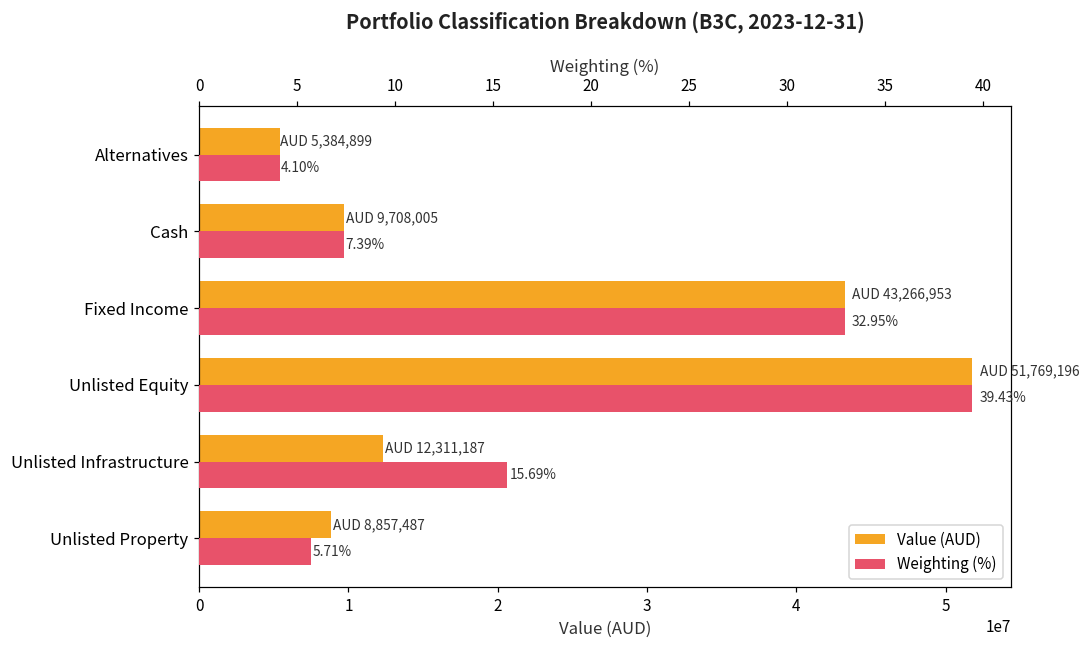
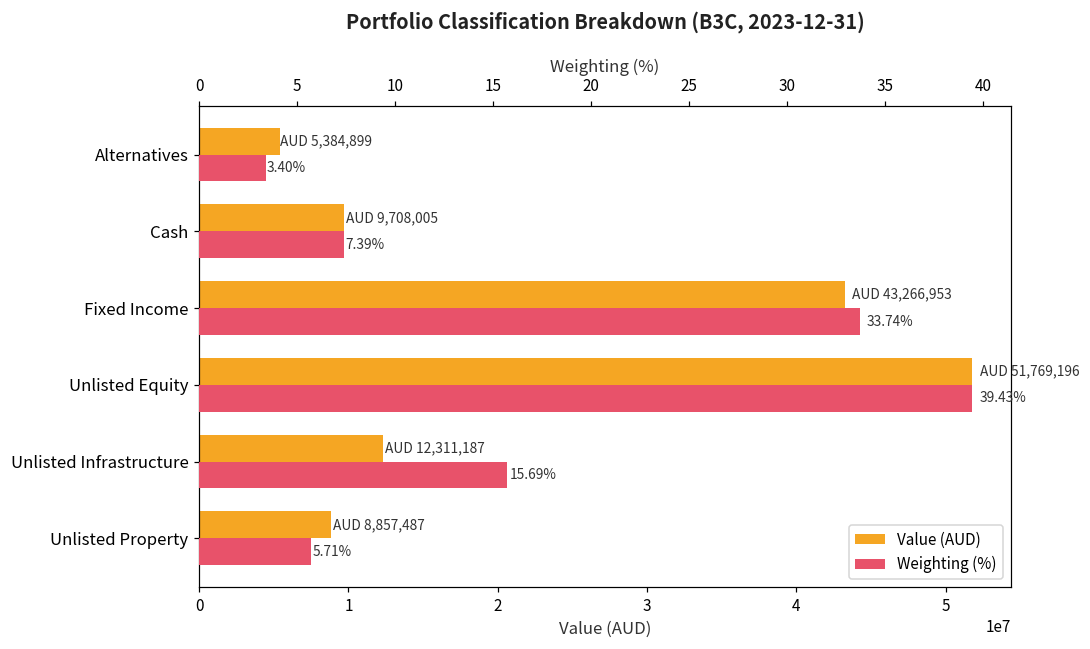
  {
    "Value (AUD)": {
      "Alternatives": "5,384,899",
      "Cash": "9,708,005",
      "Fixed Income": "43,266,953",
      "Unlisted Equity": "51,769,196",
      "Unlisted Infrastructure": "12,311,187",
      "Unlisted Property": "8,857,487"
    },
    "Weighting (%)": {
-     "Alternatives": "4.10%",
+     "Alternatives": "3.40%",
      "Cash": "7.39%",
-     "Fixed Income": "32.95%",
+     "Fixed Income": "33.74%",
      "Unlisted Equity": "39.43%",
      "Unlisted Infrastructure": "15.69%",
      "Unlisted Property": "5.71%"
    }
  }
